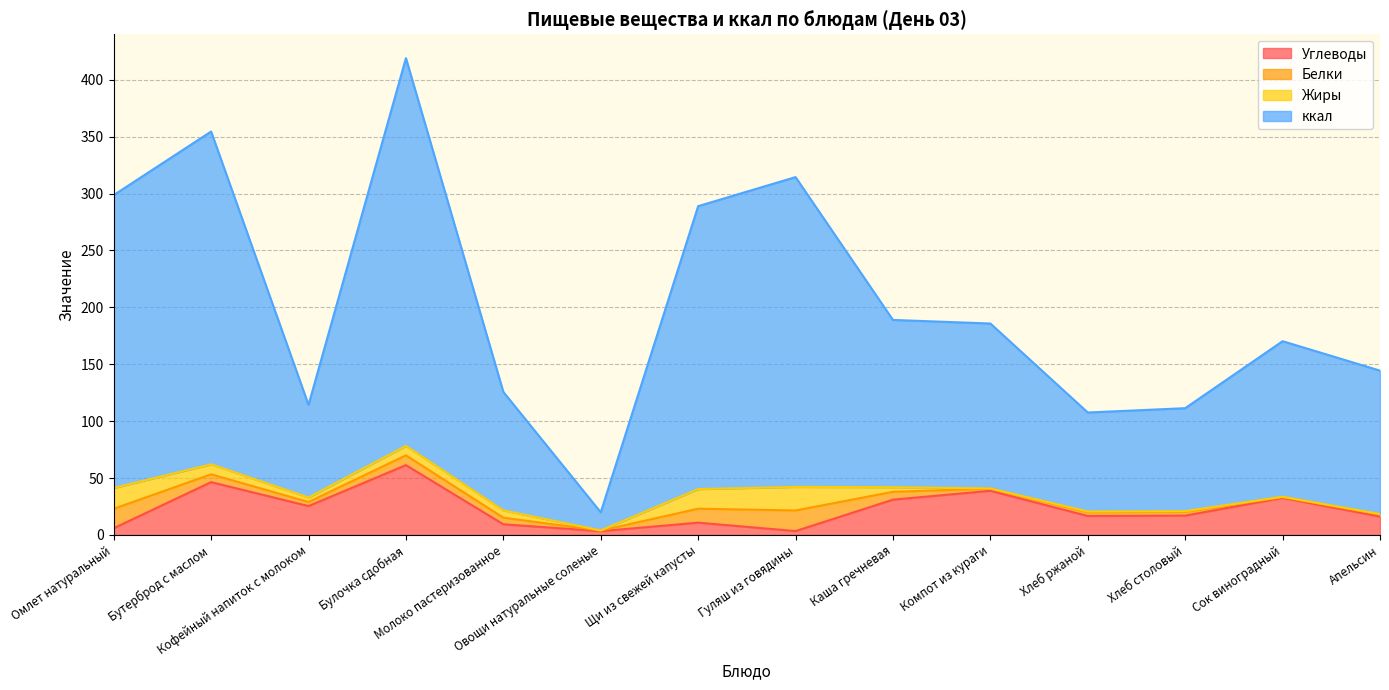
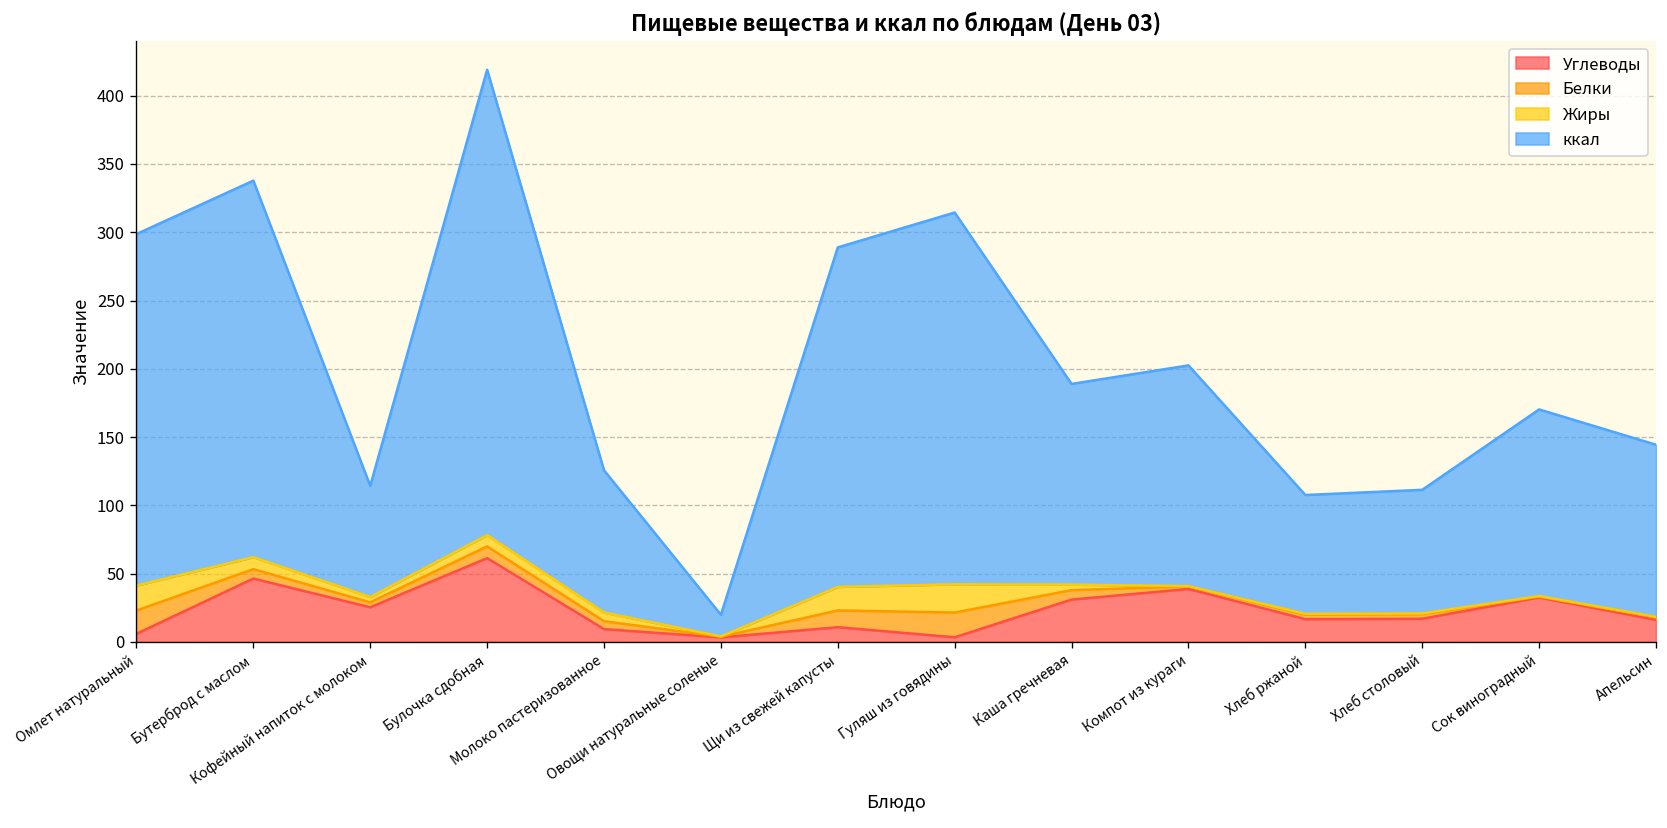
  {
    "Углеводы": {
      "Омлет натуральный": 6,
      "Бутерброд с маслом": 46,
      "Кофейный напиток с молоком": 25,
      "Булочка сдобная": 61,
      "Молоко пастеризованное": 9,
      "Щи из свежей капусты": 11,
      "Гуляш из говядины": 3,
      "Каша гречневая": 31,
      "Хлеб ржаной": 17,
      "Хлеб столовый": 17
    },
    "ккал": {
      "Омлет натуральный": 257,
-     "Бутерброд с маслом": 292,
+     "Бутерброд с маслом": 276,
      "Кофейный напиток с молоком": 81,
      "Булочка сдобная": 341,
      "Молоко пастеризованное": 104,
      "Овощи натуральные соленые": 16,
      "Щи из свежей капусты": 249,
      "Гуляш из говядины": 272,
      "Каша гречневая": 147,
-     "Компот из кураги": 145,
+     "Компот из кураги": 162,
      "Хлеб ржаной": 87,
      "Хлеб столовый": 91,
      "Сок виноградный": 137,
      "Апельсин": 126
    }
  }
